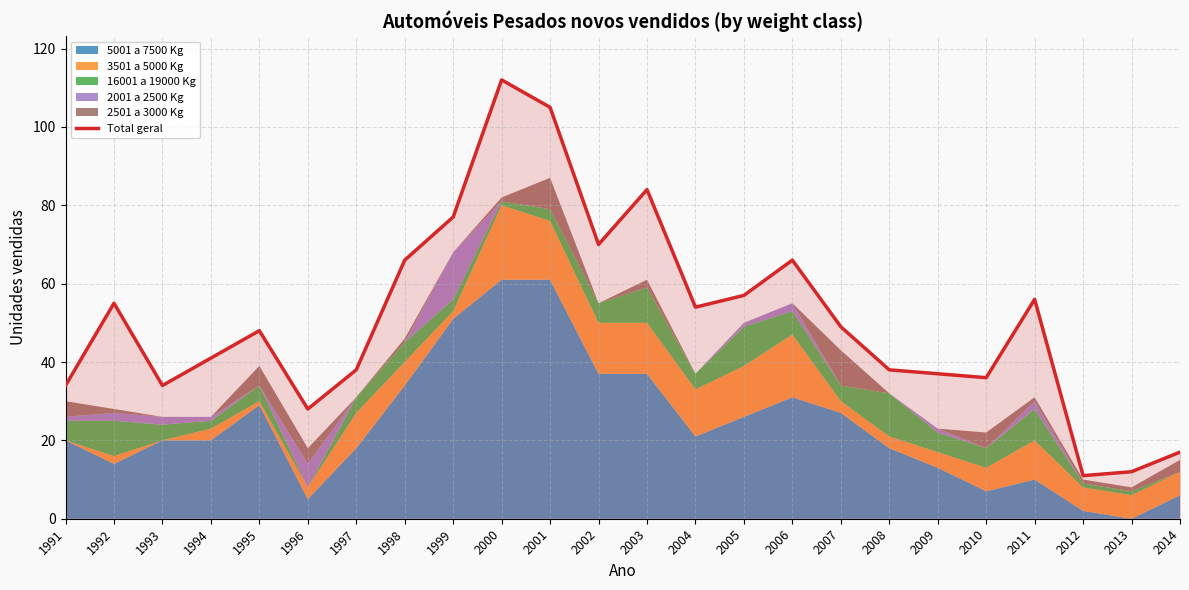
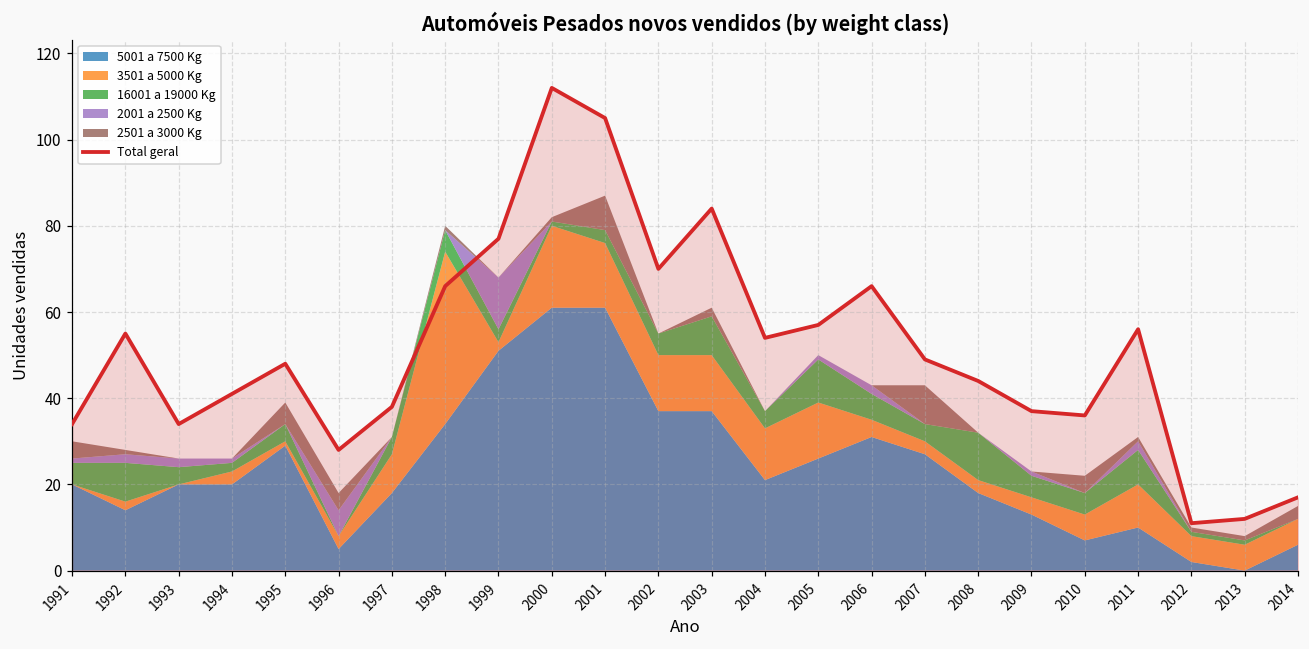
  {
    "Total geral": {
      "1991": 34,
      "1992": 55,
      "1993": 34,
      "1994": 41,
      "1995": 48,
      "1996": 28,
      "1997": 38,
      "1998": 66,
      "1999": 77,
      "2000": 112,
      "2001": 105,
      "2002": 70,
      "2003": 84,
      "2004": 54,
      "2005": 57,
      "2006": 66,
      "2007": 49,
-     "2008": 38,
+     "2008": 44,
      "2009": 37,
      "2010": 36,
      "2011": 56,
      "2012": 11,
      "2013": 12,
      "2014": 17
    },
    "5001 a 7500 Kg": {
      "1992": 14,
      "1994": 20,
      "1995": 29,
      "1996": 5,
      "1997": 18,
      "1998": 34,
      "1999": 51,
      "2000": 61,
      "2001": 61,
      "2002": 37,
      "2003": 37,
      "2004": 21,
      "2005": 26,
      "2006": 31,
      "2007": 27,
      "2008": 18,
      "2009": 13,
      "2010": 7,
      "2011": 10,
      "2012": 2,
      "2013": 0,
      "2014": 6
    },
    "3501 a 5000 Kg": {
      "1992": 2,
      "1994": 3,
      "1995": 1,
      "1997": 9,
-     "1998": 6,
+     "1998": 40,
      "1999": 2,
      "2000": 19,
      "2001": 15,
      "2002": 13,
      "2003": 13,
      "2004": 12,
      "2005": 13,
-     "2006": 16,
+     "2006": 4,
      "2007": 3,
      "2008": 3,
      "2009": 4,
      "2010": 6,
      "2011": 10,
      "2012": 6,
      "2013": 6
    },
    "16001 a 19000 Kg": {
      "1991": 5,
      "1992": 9,
      "1993": 4,
      "1994": 2,
      "1999": 3,
      "2005": 10,
      "2006": 6,
      "2009": 5,
      "2011": 8
    },
    "2001 a 2500 Kg": {
      "1991": 1,
      "1992": 2,
      "1996": 6,
      "2011": 2
    },
    "2501 a 3000 Kg": {
      "1991": 4,
      "1992": 1,
      "1995": 5,
      "1996": 4,
      "1998": 1,
      "2000": 1,
      "2001": 8,
      "2003": 2,
      "2007": 9,
      "2010": 4,
      "2011": 1,
      "2012": 1,
      "2013": 1,
      "2014": 3
    }
  }
